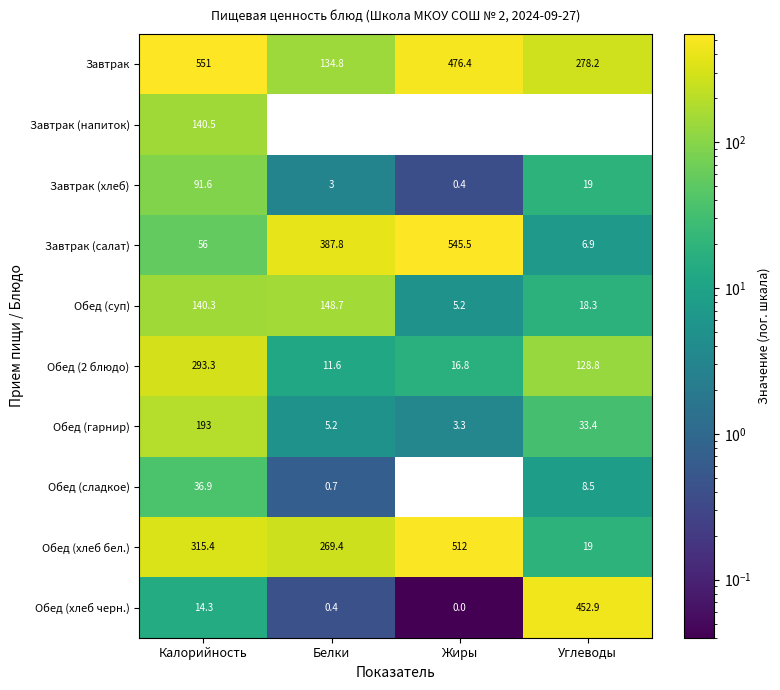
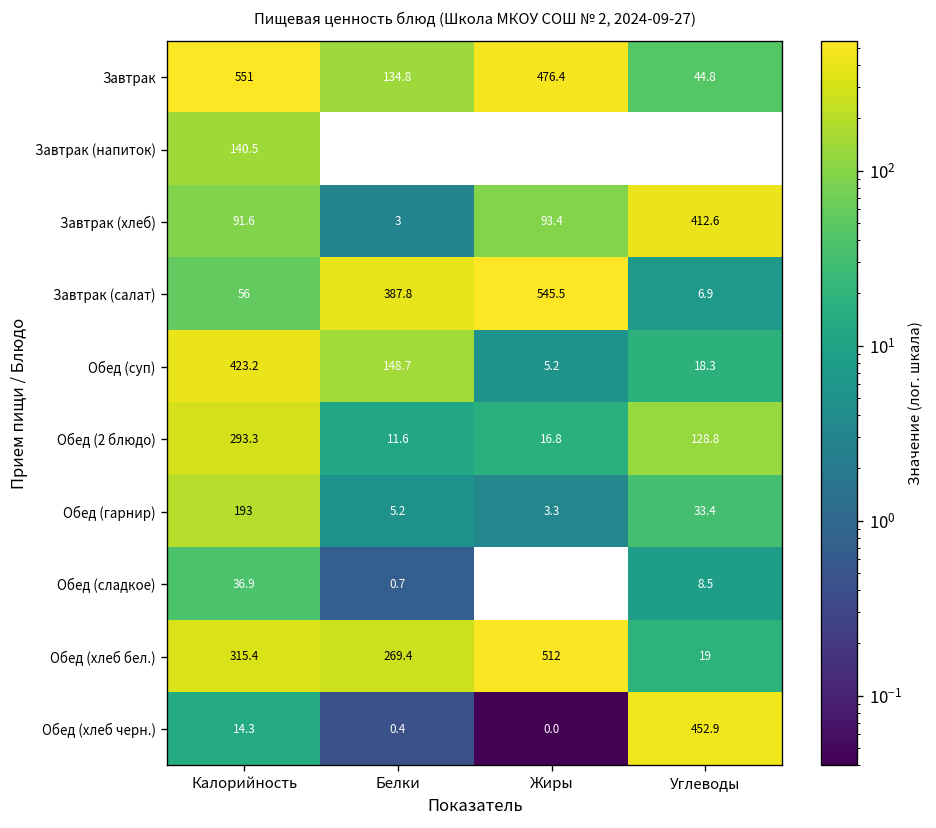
  {
    "Завтрак": {
      "Калорийность": 551,
      "Белки": 134.8,
      "Жиры": 476.4,
-     "Углеводы": 278.2
+     "Углеводы": 44.8
    },
    "Завтрак (напиток)": {
      "Калорийность": 140.5
    },
    "Завтрак (хлеб)": {
      "Калорийность": 91.6,
      "Белки": 3,
-     "Жиры": 0.4,
-     "Углеводы": 19
+     "Жиры": 93.4,
+     "Углеводы": 412.6
    },
    "Завтрак (салат)": {
      "Калорийность": 56,
      "Белки": 387.8,
      "Жиры": 545.5,
      "Углеводы": 6.9
    },
    "Обед (суп)": {
-     "Калорийность": 140.3,
+     "Калорийность": 423.2,
      "Белки": 148.7,
      "Жиры": 5.2,
      "Углеводы": 18.3
    },
    "Обед (2 блюдо)": {
      "Калорийность": 293.3,
      "Белки": 11.6,
      "Жиры": 16.8,
      "Углеводы": 128.8
    },
    "Обед (гарнир)": {
      "Калорийность": 193,
      "Белки": 5.2,
      "Жиры": 3.3,
      "Углеводы": 33.4
    },
    "Обед (сладкое)": {
      "Калорийность": 36.9,
      "Белки": 0.7,
      "Углеводы": 8.5
    },
    "Обед (хлеб бел.)": {
      "Калорийность": 315.4,
      "Белки": 269.4,
      "Жиры": 512,
      "Углеводы": 19
    },
    "Обед (хлеб черн.)": {
      "Калорийность": 14.3,
      "Белки": 0.4,
      "Жиры": 0.0,
      "Углеводы": 452.9
    }
  }
